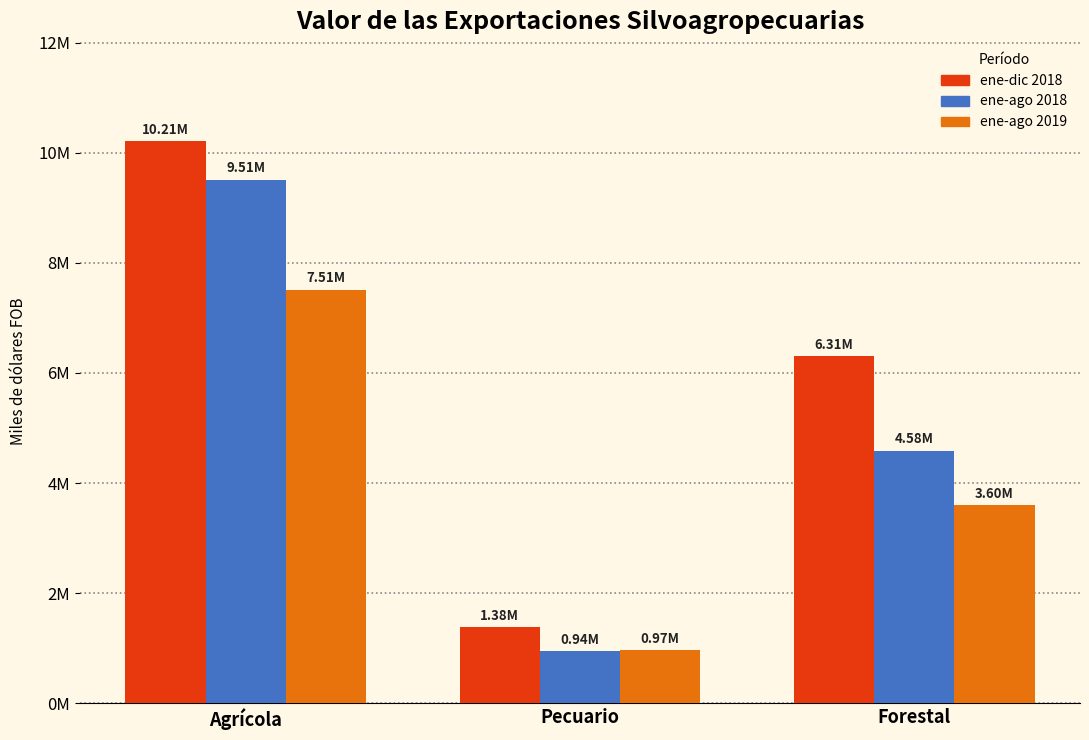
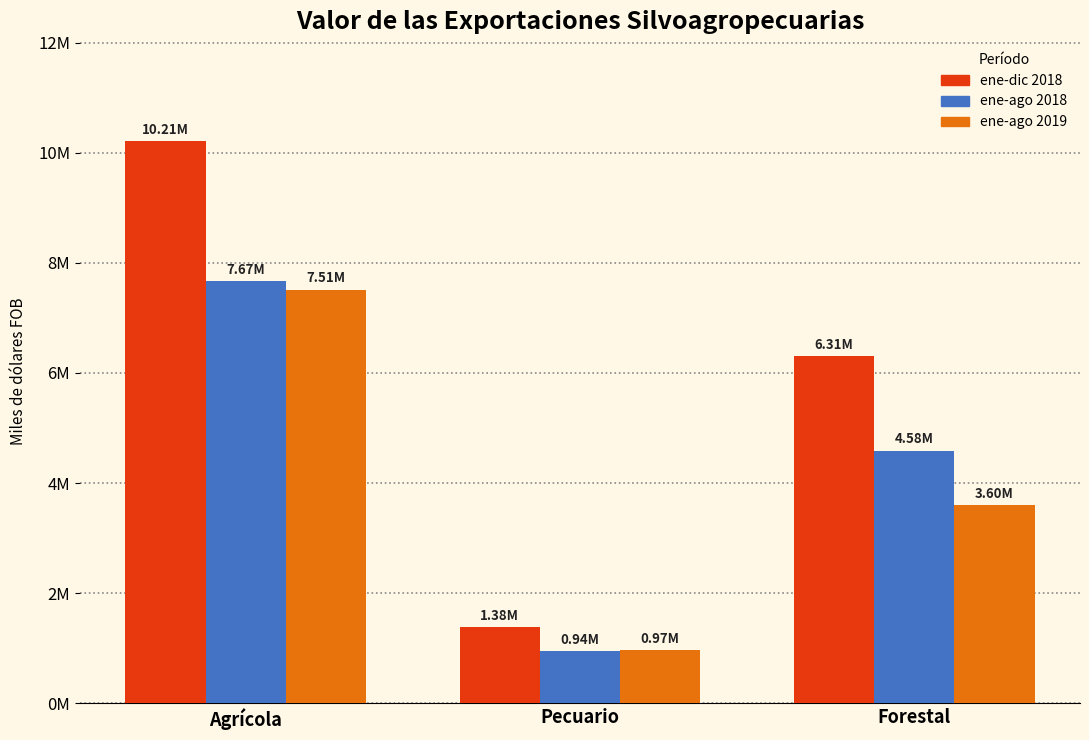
  {
    "ene-ago 2018": {
-     "Agrícola": "9.51M",
+     "Agrícola": "7.67M",
      "Pecuario": "0.94M",
      "Forestal": "4.58M"
    }
  }
